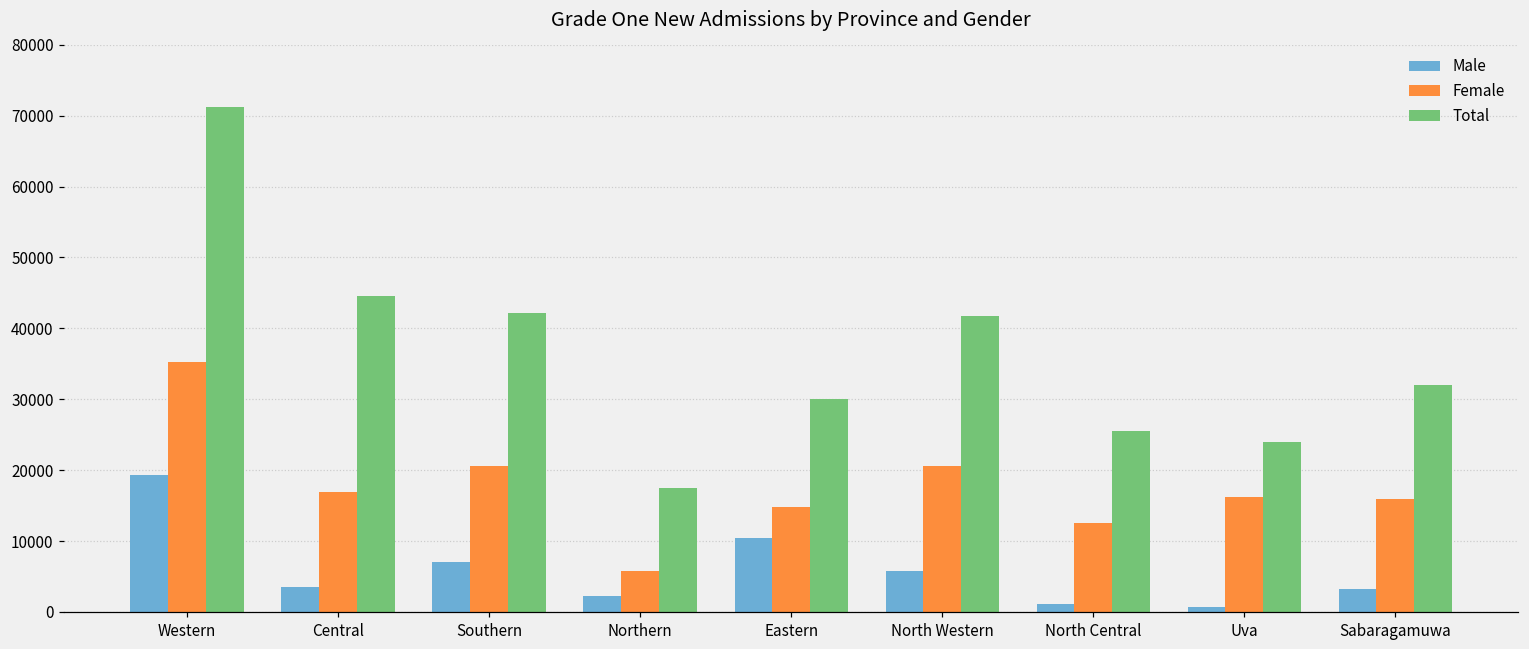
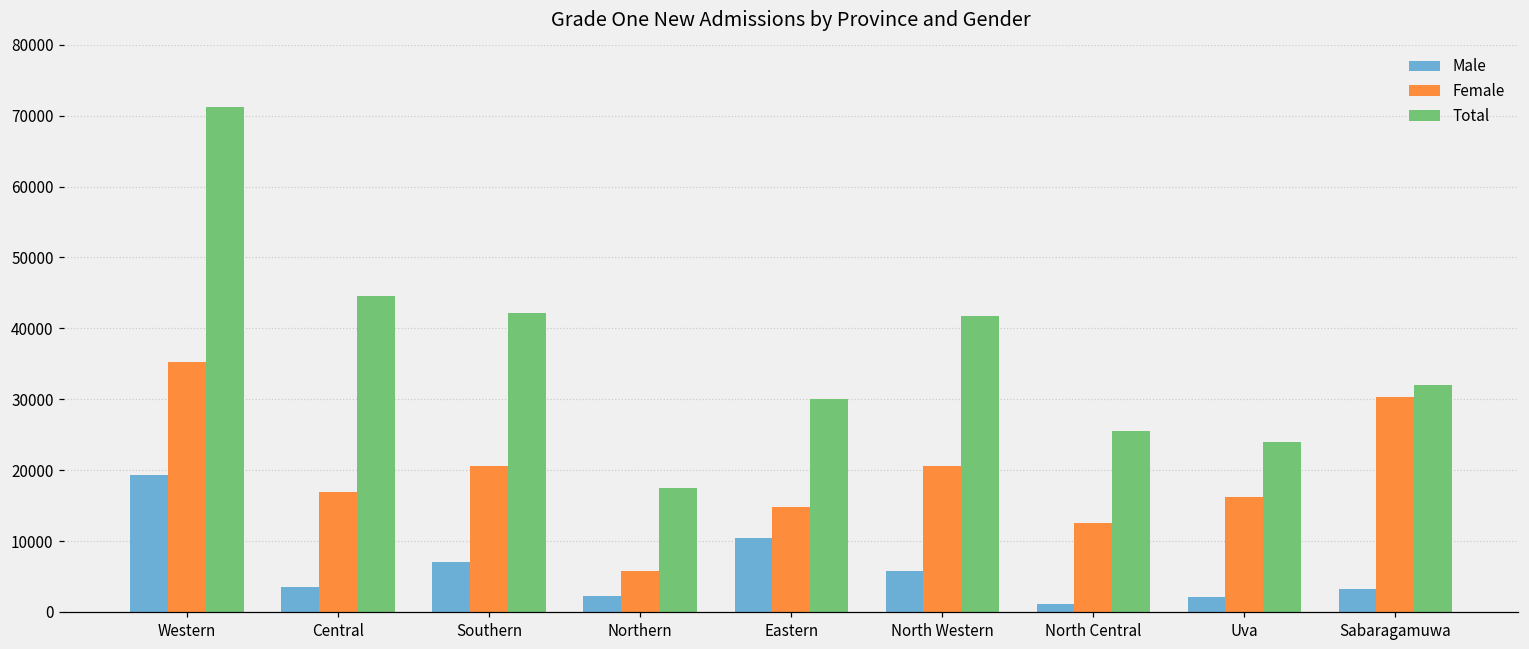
  {
    "Male": {
      "Western": 19000,
      "Central": 4000,
      "Southern": 7000,
      "Northern": 2000,
      "Eastern": 10000,
      "North Western": 6000,
      "North Central": 1000,
-     "Uva": 1000,
+     "Uva": 2000,
      "Sabaragamuwa": 3000
    },
    "Female": {
      "Western": 35000,
      "Central": 17000,
      "Southern": 21000,
      "Northern": 6000,
      "Eastern": 15000,
      "North Western": 21000,
      "North Central": 12000,
      "Uva": 16000,
-     "Sabaragamuwa": 16000
+     "Sabaragamuwa": 30000
    },
    "Total": {
      "Western": 71000,
      "Central": 45000,
      "Southern": 42000,
      "Northern": 17000,
      "Eastern": 30000,
      "North Western": 42000,
      "North Central": 25000,
      "Uva": 24000,
      "Sabaragamuwa": 32000
    }
  }
